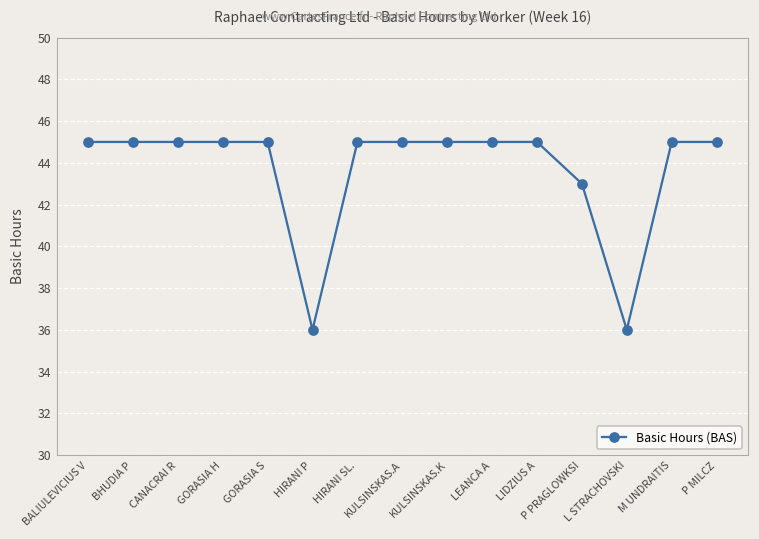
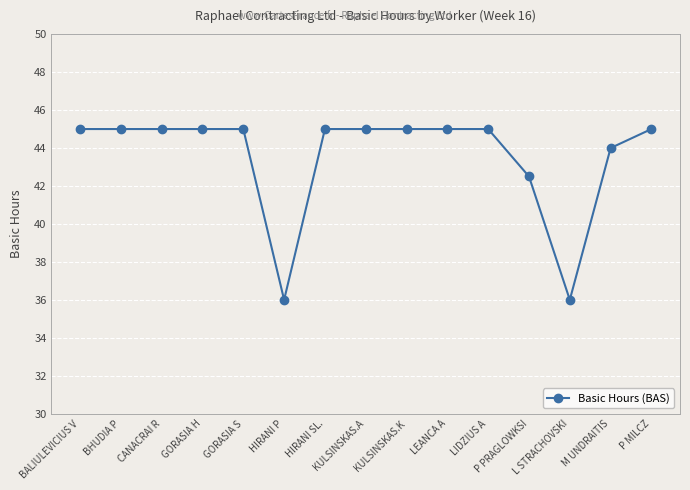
  {
    "BALIULEVICIUS V": 45.0,
    "BHUDIA P": 45.0,
    "CANACRAI R": 45.0,
    "GORASIA H": 45.0,
    "GORASIA S": 45.0,
    "HIRANI P": 36.0,
    "HIRANI SL.": 45.0,
    "KULSINSKAS.A": 45.0,
    "KULSINSKAS.K": 45.0,
    "LEANCA A": 45.0,
    "LIDZIUS A": 45.0,
-   "P PRAGLOWKSI": 43.0,
+   "P PRAGLOWKSI": 42.5,
    "L STRACHOVSKI": 36.0,
-   "M UNDRAITIS": 45,
+   "M UNDRAITIS": 44,
    "P MILCZ": 45.0
  }
